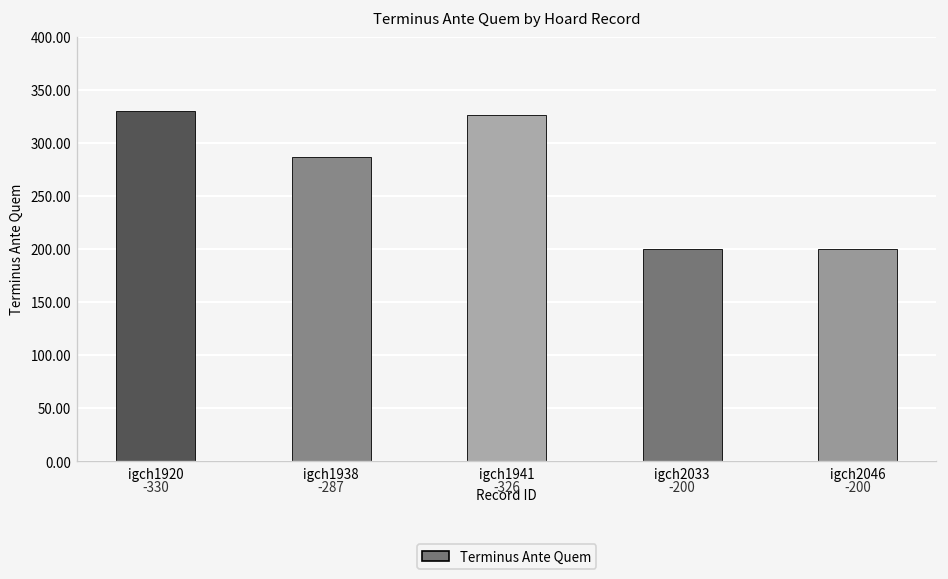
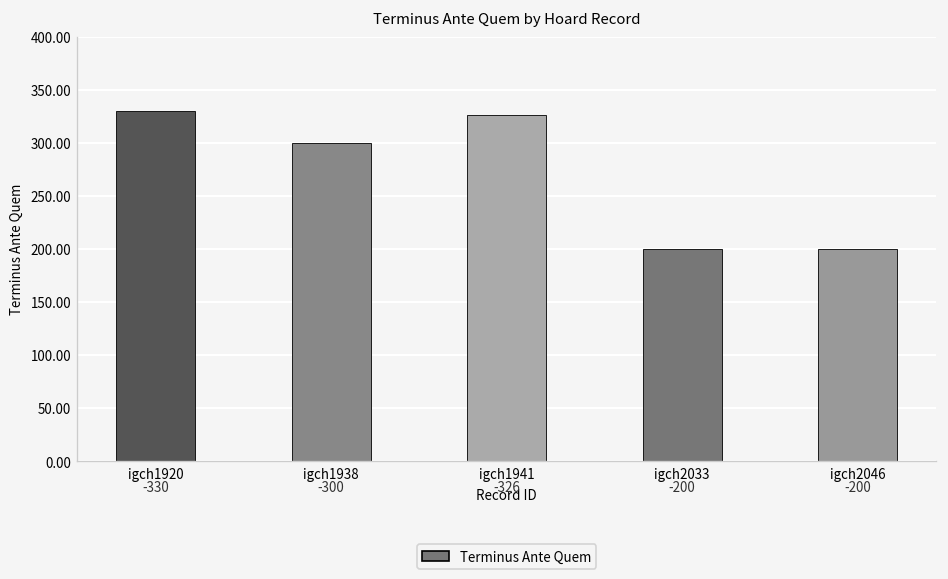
  {
-   "igch1938": -287
+   "igch1938": -300
  }
